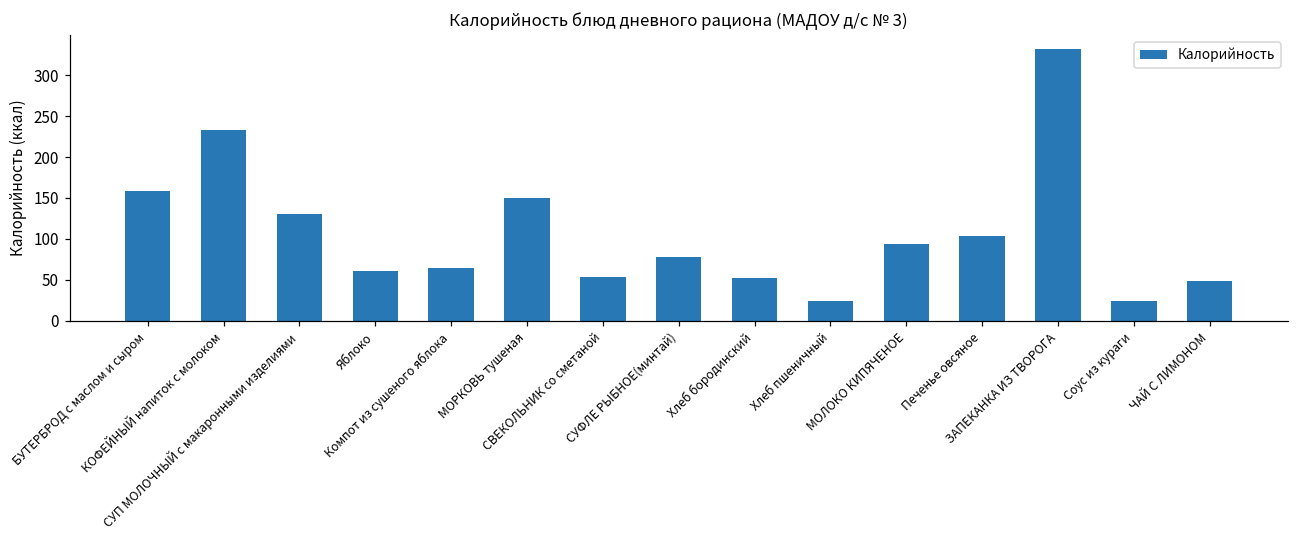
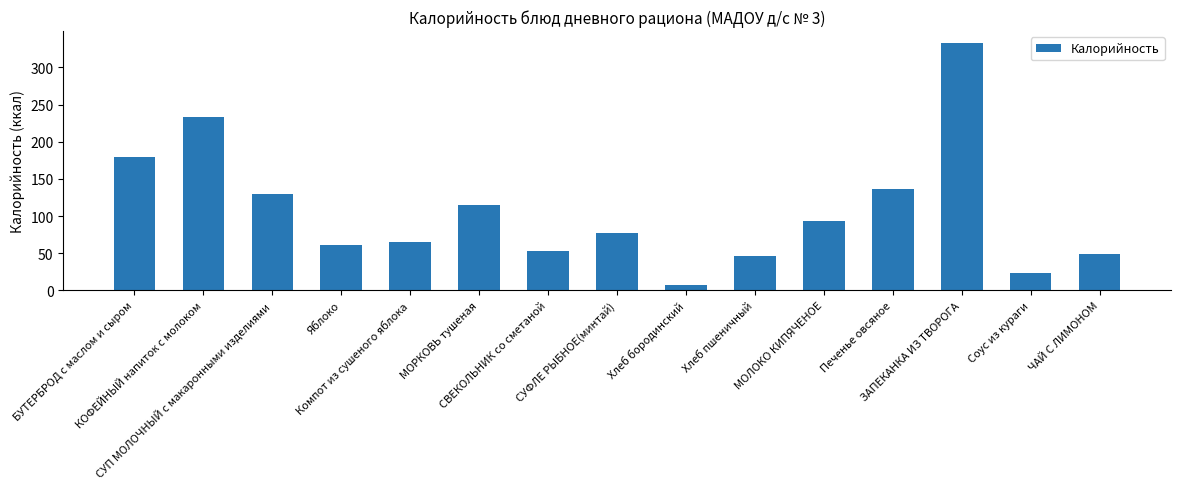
  {
-   "БУТЕРБРОД с маслом и сыром": 160,
+   "БУТЕРБРОД с маслом и сыром": 180,
    "КОФЕЙНЫЙ напиток с молоком": 230,
    "СУП МОЛОЧНЫЙ с макаронными изделиями": 130,
    "Яблоко": 60,
    "Компот из сушеного яблока": 60,
-   "МОРКОВЬ тушеная": 150,
+   "МОРКОВЬ тушеная": 120,
    "СВЕКОЛЬНИК со сметаной": 50,
    "СУФЛЕ РЫБНОЕ(минтай)": 80,
-   "Хлеб бородинский": 50,
-   "Хлеб пшеничный": 20,
+   "Хлеб бородинский": 10,
+   "Хлеб пшеничный": 50,
    "МОЛОКО КИПЯЧЕНОЕ": 90,
-   "Печенье овсяное": 100,
+   "Печенье овсяное": 140,
    "ЗАПЕКАНКА ИЗ ТВОРОГА": 330,
    "Соус из кураги": 20,
    "ЧАЙ С ЛИМОНОМ": 50
  }
